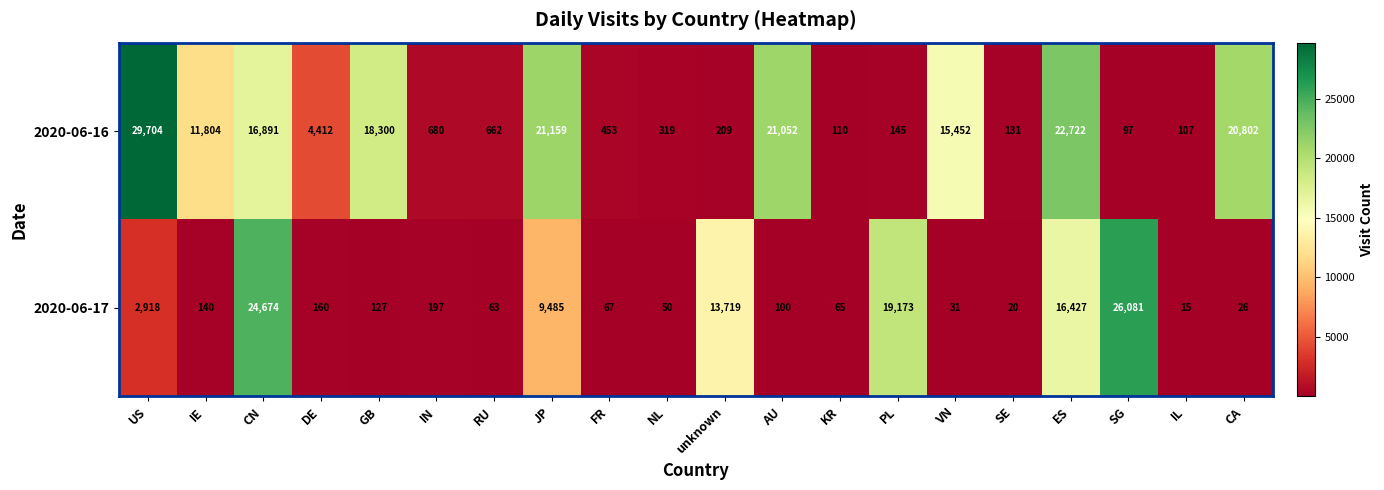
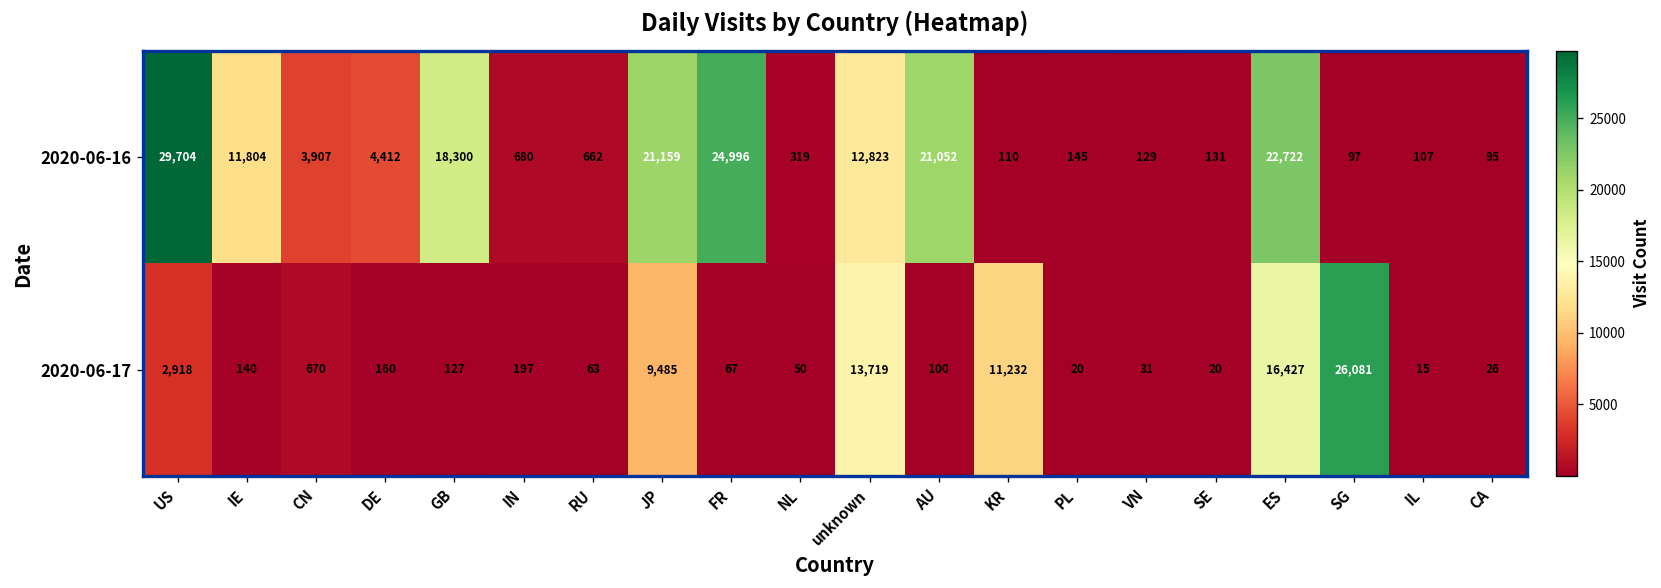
  {
    "2020-06-16": {
      "US": "29,704",
      "IE": "11,804",
-     "CN": "16,891",
+     "CN": "3,907",
      "DE": "4,412",
      "GB": "18,300",
      "IN": "680",
      "RU": "662",
      "JP": "21,159",
-     "FR": "453",
+     "FR": "24,996",
      "NL": "319",
-     "unknown": "209",
+     "unknown": "12,823",
      "AU": "21,052",
      "KR": "110",
      "PL": "145",
-     "VN": "15,452",
+     "VN": "129",
      "SE": "131",
      "ES": "22,722",
      "SG": "97",
      "IL": "107",
-     "CA": "20,802"
+     "CA": "95"
    },
    "2020-06-17": {
      "US": "2,918",
      "IE": "140",
-     "CN": "24,674",
+     "CN": "670",
      "DE": "160",
      "GB": "127",
      "IN": "197",
      "RU": "63",
      "JP": "9,485",
      "FR": "67",
      "NL": "50",
      "unknown": "13,719",
      "AU": "100",
-     "KR": "65",
-     "PL": "19,173",
+     "KR": "11,232",
+     "PL": "20",
      "VN": "31",
      "SE": "20",
      "ES": "16,427",
      "SG": "26,081",
      "IL": "15",
      "CA": "26"
    }
  }
